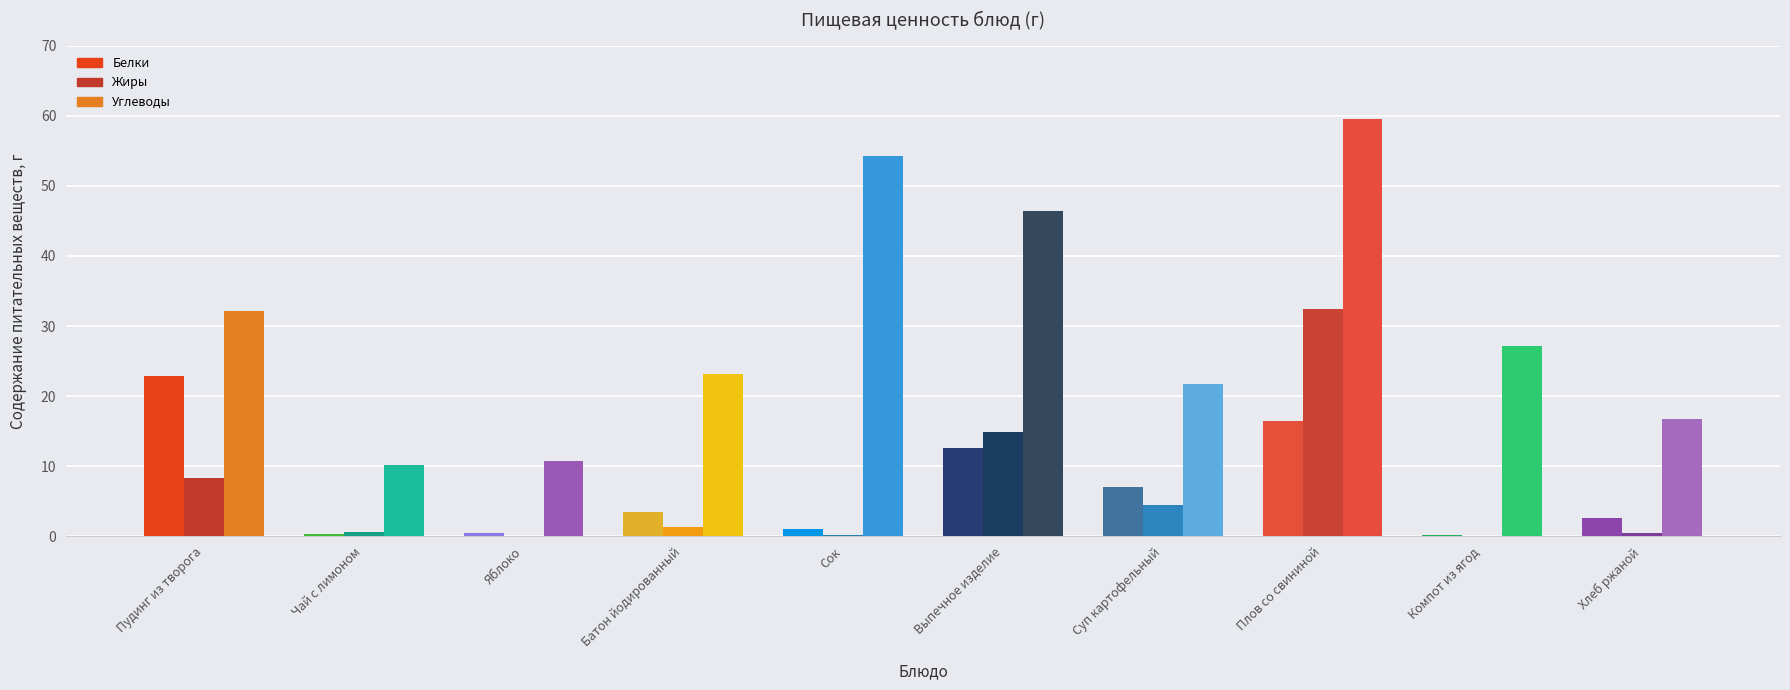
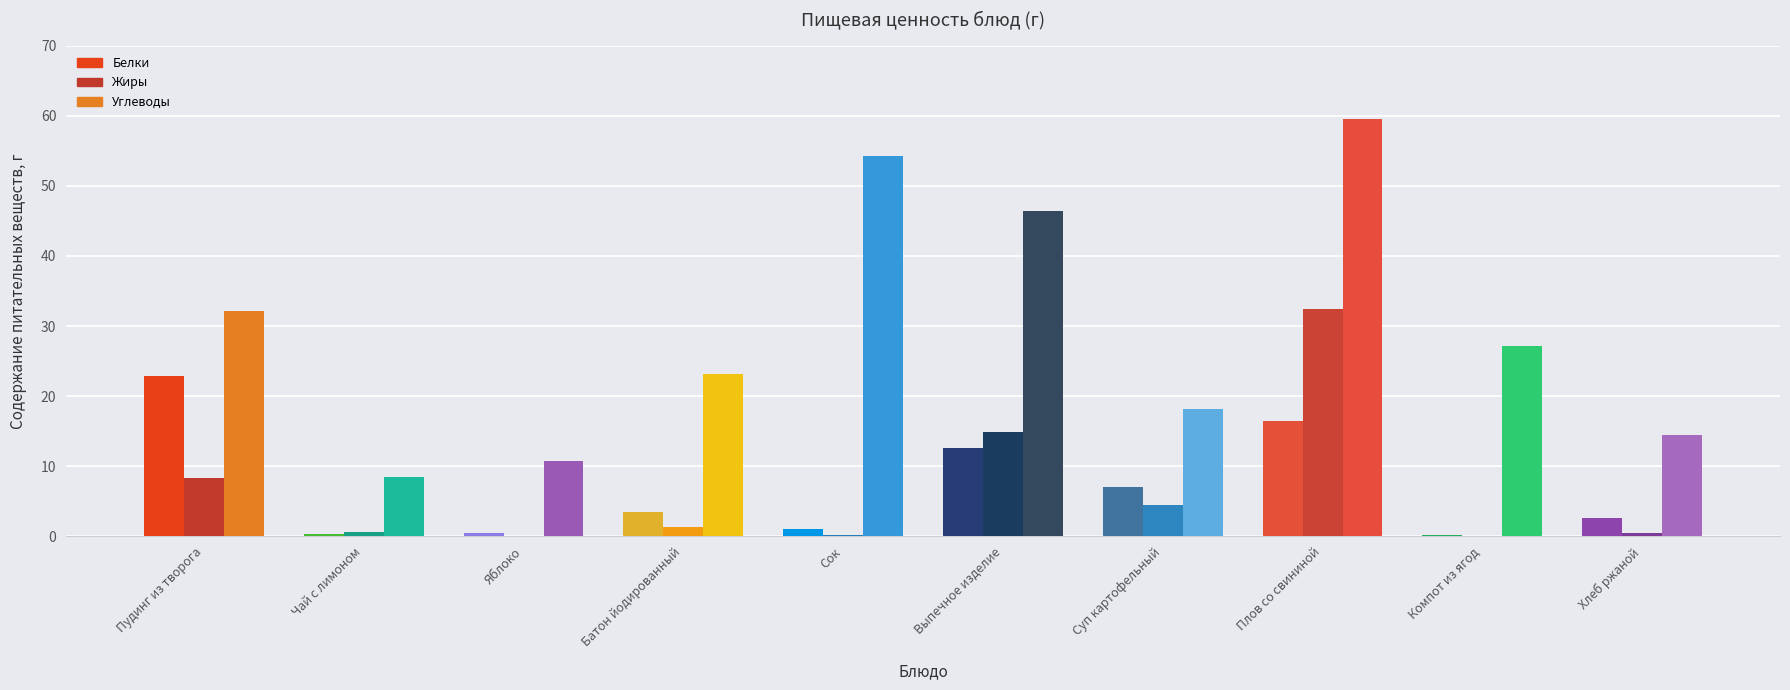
  {
    "Углеводы": {
      "Пудинг из творога": 32,
-     "Чай с лимоном": 10,
+     "Чай с лимоном": 9,
      "Яблоко": 11,
      "Батон йодированный": 23,
      "Сок": 54,
      "Выпечное изделие": 46,
-     "Суп картофельный": 22,
+     "Суп картофельный": 18,
      "Плов со свининой": 60,
      "Компот из ягод": 27,
-     "Хлеб ржаной": 17
+     "Хлеб ржаной": 15
    }
  }
